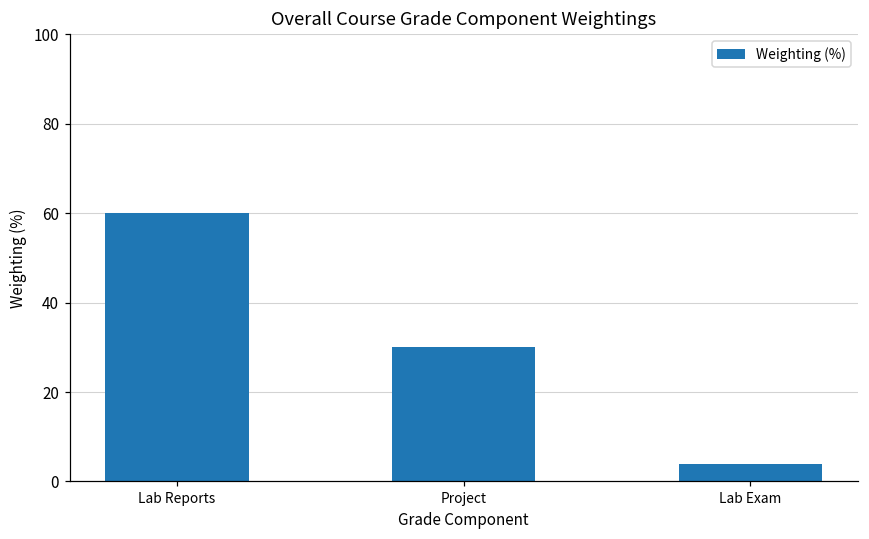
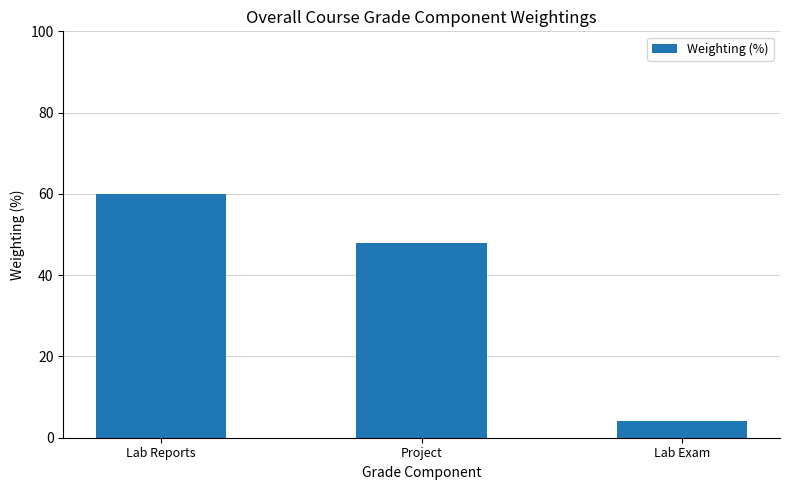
  {
    "Lab Reports": 60,
-   "Project": 30,
+   "Project": 48,
    "Lab Exam": 4
  }
